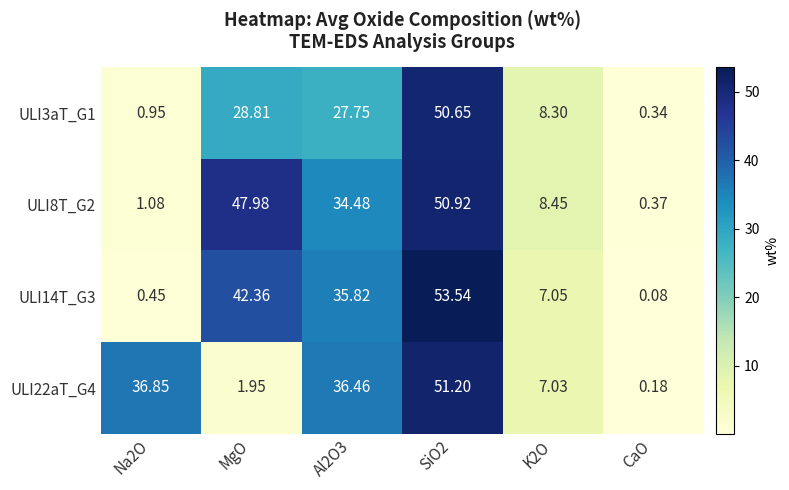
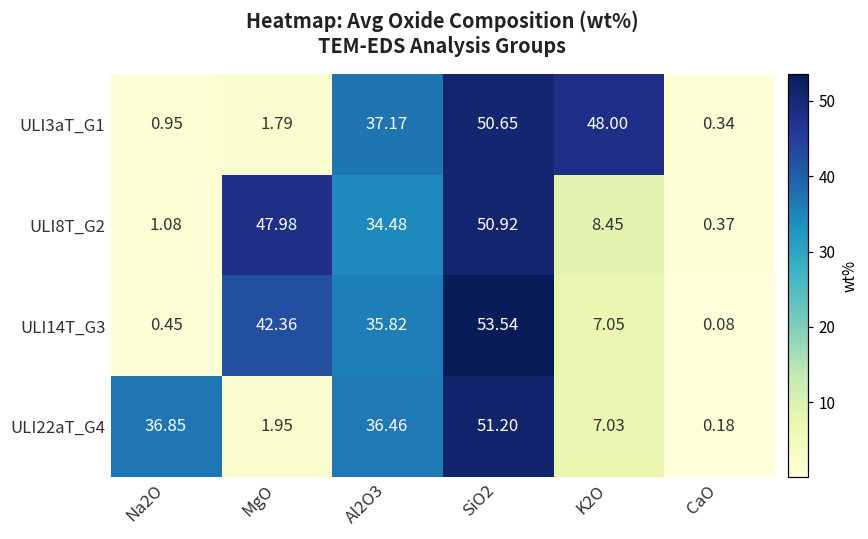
  {
    "ULI3aT_G1": {
      "Na2O": 0.95,
-     "MgO": 28.81,
-     "Al2O3": 27.75,
+     "MgO": 1.79,
+     "Al2O3": 37.17,
      "SiO2": 50.65,
-     "K2O": 8.30,
+     "K2O": 48.00,
      "CaO": 0.34
    },
    "ULI8T_G2": {
      "Na2O": 1.08,
      "MgO": 47.98,
      "Al2O3": 34.48,
      "SiO2": 50.92,
      "K2O": 8.45,
      "CaO": 0.37
    },
    "ULI14T_G3": {
      "Na2O": 0.45,
      "MgO": 42.36,
      "Al2O3": 35.82,
      "SiO2": 53.54,
      "K2O": 7.05,
      "CaO": 0.08
    },
    "ULI22aT_G4": {
      "Na2O": 36.85,
      "MgO": 1.95,
      "Al2O3": 36.46,
      "SiO2": 51.20,
      "K2O": 7.03,
      "CaO": 0.18
    }
  }
